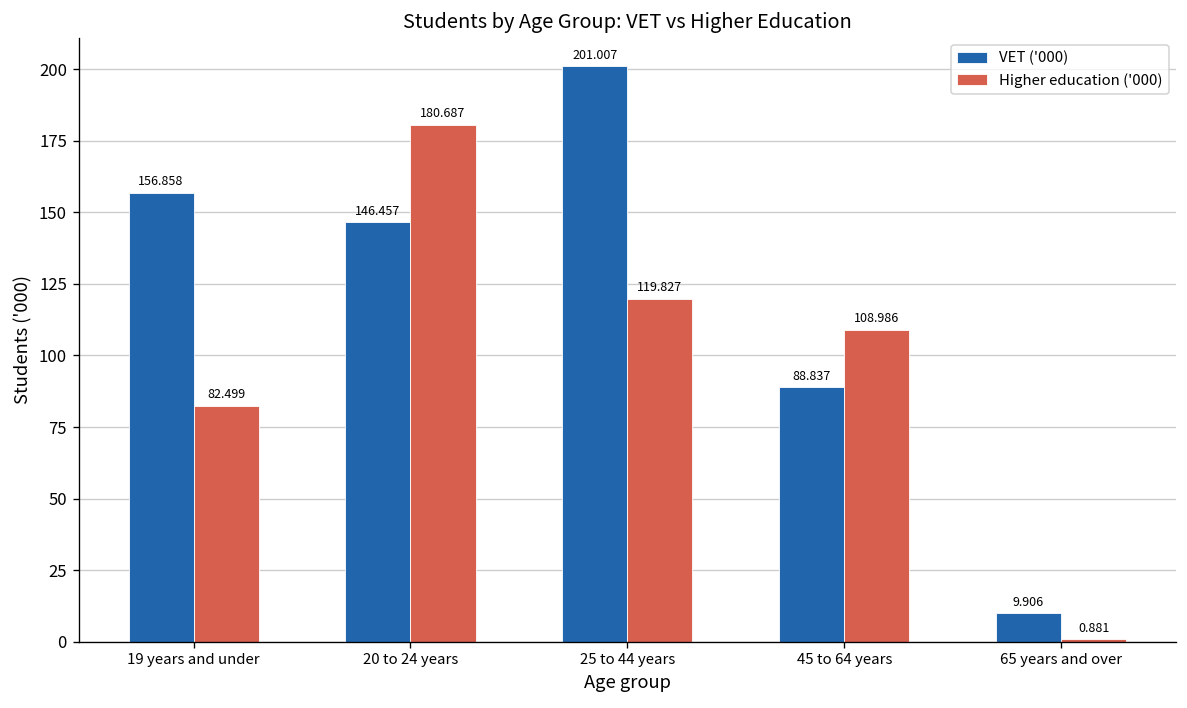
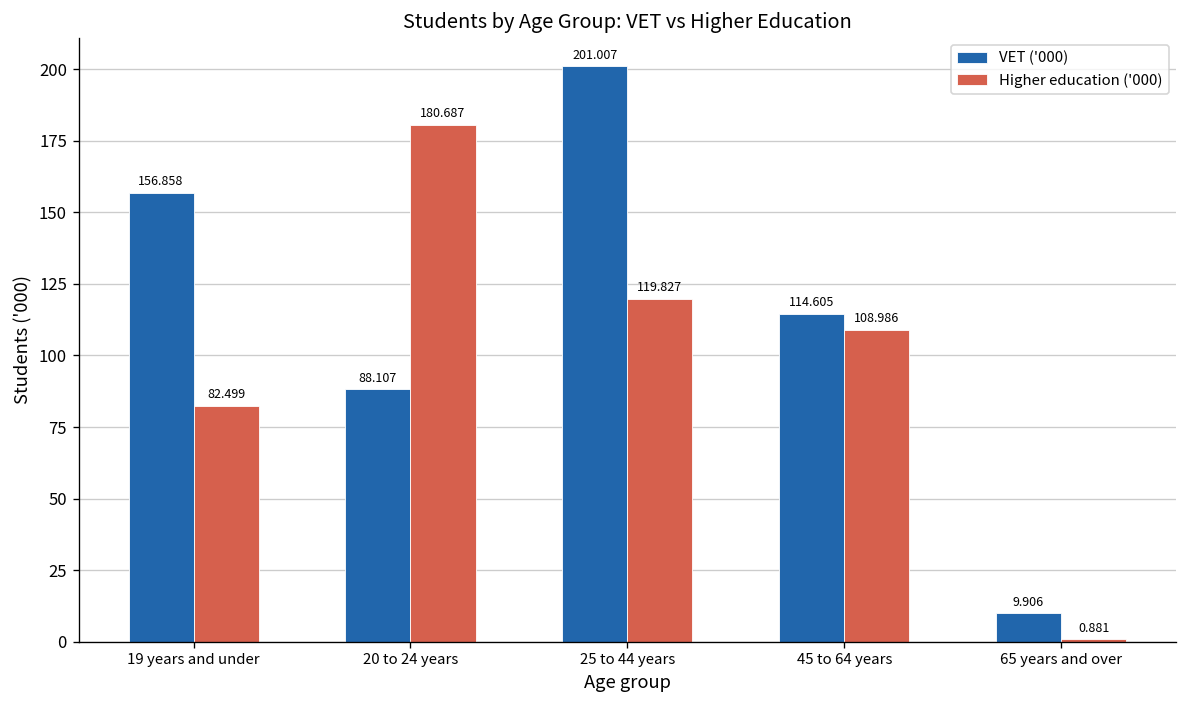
  {
    "VET ('000)": {
      "19 years and under": 156.858,
-     "20 to 24 years": 146.457,
+     "20 to 24 years": 88.107,
      "25 to 44 years": 201.007,
-     "45 to 64 years": 88.837,
+     "45 to 64 years": 114.605,
      "65 years and over": 9.906
    },
    "Higher education ('000)": {
      "19 years and under": 82.499,
      "20 to 24 years": 180.687,
      "25 to 44 years": 119.827,
      "45 to 64 years": 108.986,
      "65 years and over": 0.881
    }
  }
